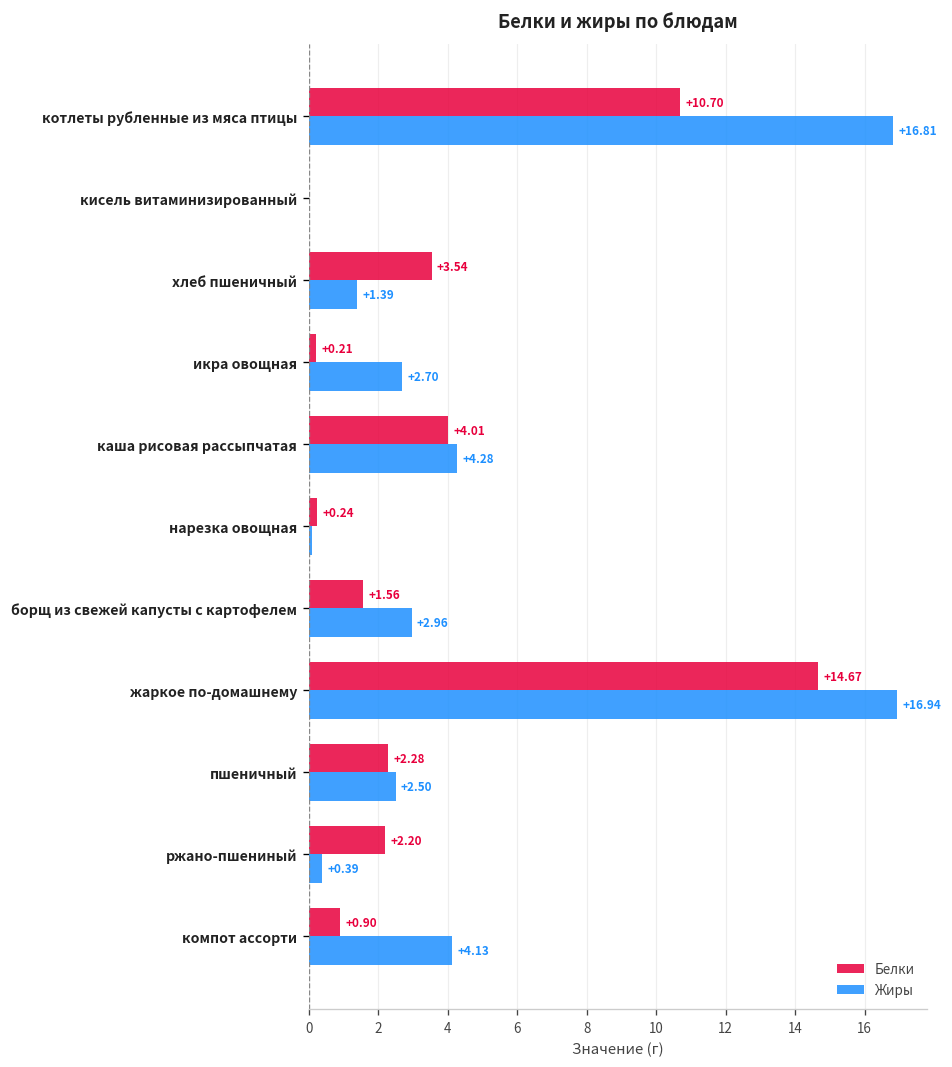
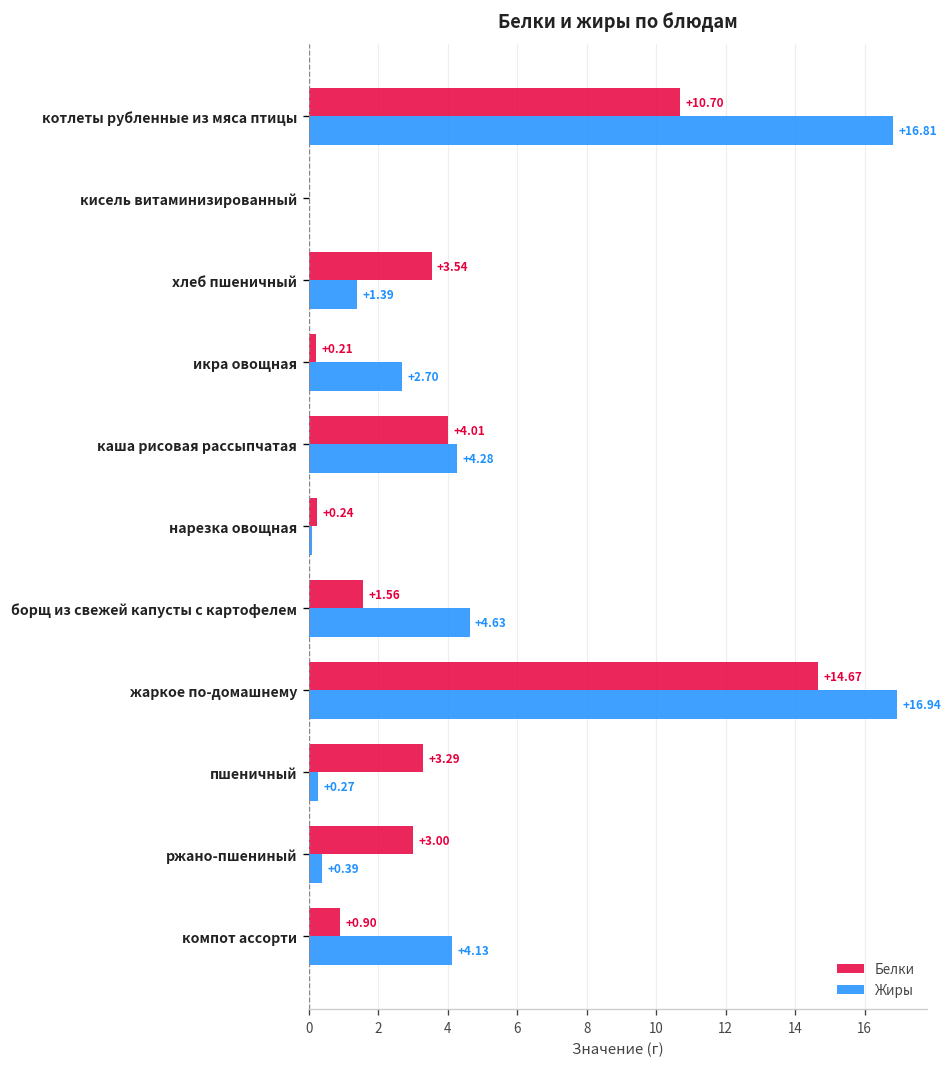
  {
    "Белки": {
      "котлеты рубленные из мяса птицы": "+10.70",
      "хлеб пшеничный": "+3.54",
      "икра овощная": "+0.21",
      "каша рисовая рассыпчатая": "+4.01",
      "нарезка овощная": "+0.24",
      "борщ из свежей капусты с картофелем": "+1.56",
      "жаркое по-домашнему": "+14.67",
-     "пшеничный": "+2.28",
-     "ржано-пшениный": "+2.20",
+     "пшеничный": "+3.29",
+     "ржано-пшениный": "+3.00",
      "компот ассорти": "+0.90"
    },
    "Жиры": {
      "котлеты рубленные из мяса птицы": "+16.81",
      "хлеб пшеничный": "+1.39",
      "икра овощная": "+2.70",
      "каша рисовая рассыпчатая": "+4.28",
-     "борщ из свежей капусты с картофелем": "+2.96",
+     "борщ из свежей капусты с картофелем": "+4.63",
      "жаркое по-домашнему": "+16.94",
-     "пшеничный": "+2.50",
+     "пшеничный": "+0.27",
      "ржано-пшениный": "+0.39",
      "компот ассорти": "+4.13"
    }
  }
